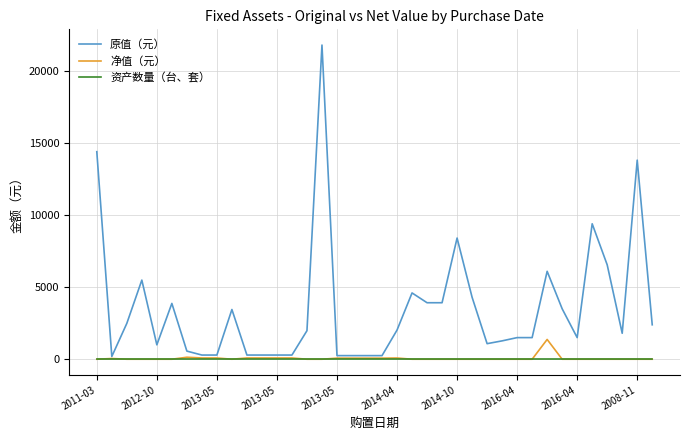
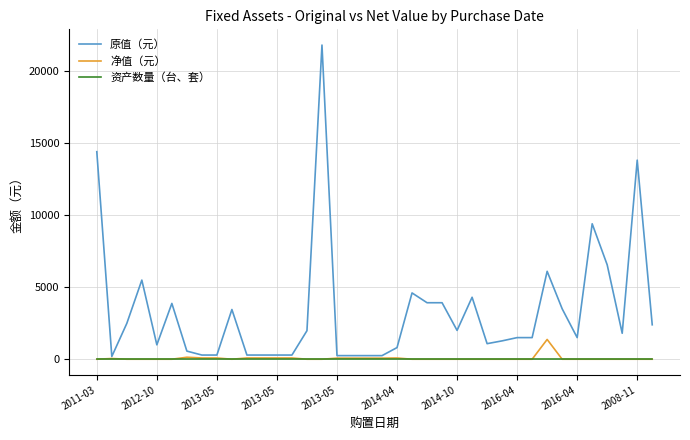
  {
    "原值（元）": {
      "2011-03": 14400,
      "2012-10": 1000,
-     "2014-04": 2000,
-     "2014-10": 8400,
+     "2014-04": 800,
+     "2014-10": 2000,
      "2008-11": 13800
    }
  }
